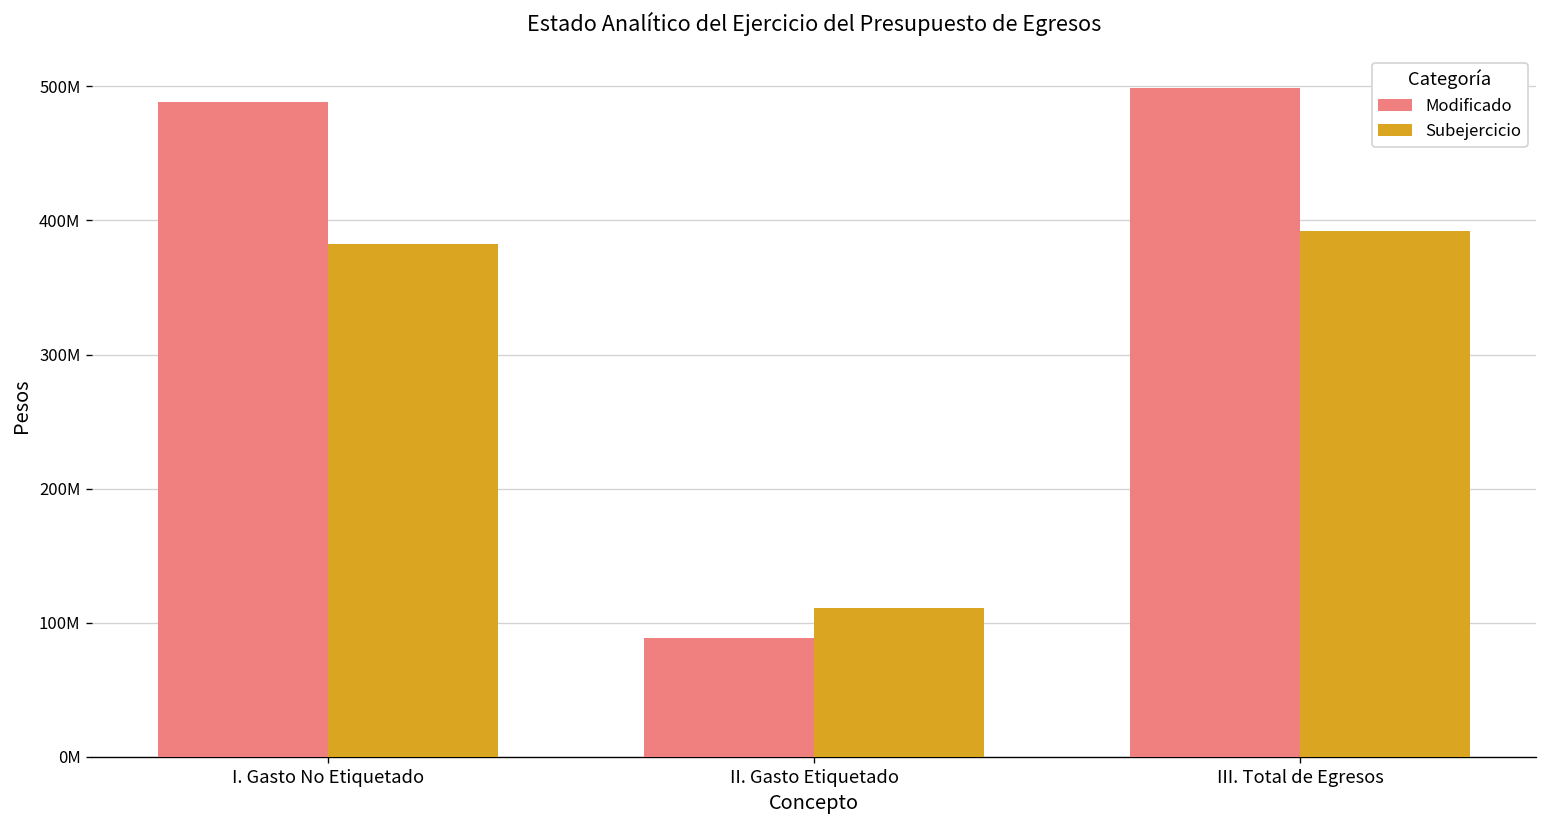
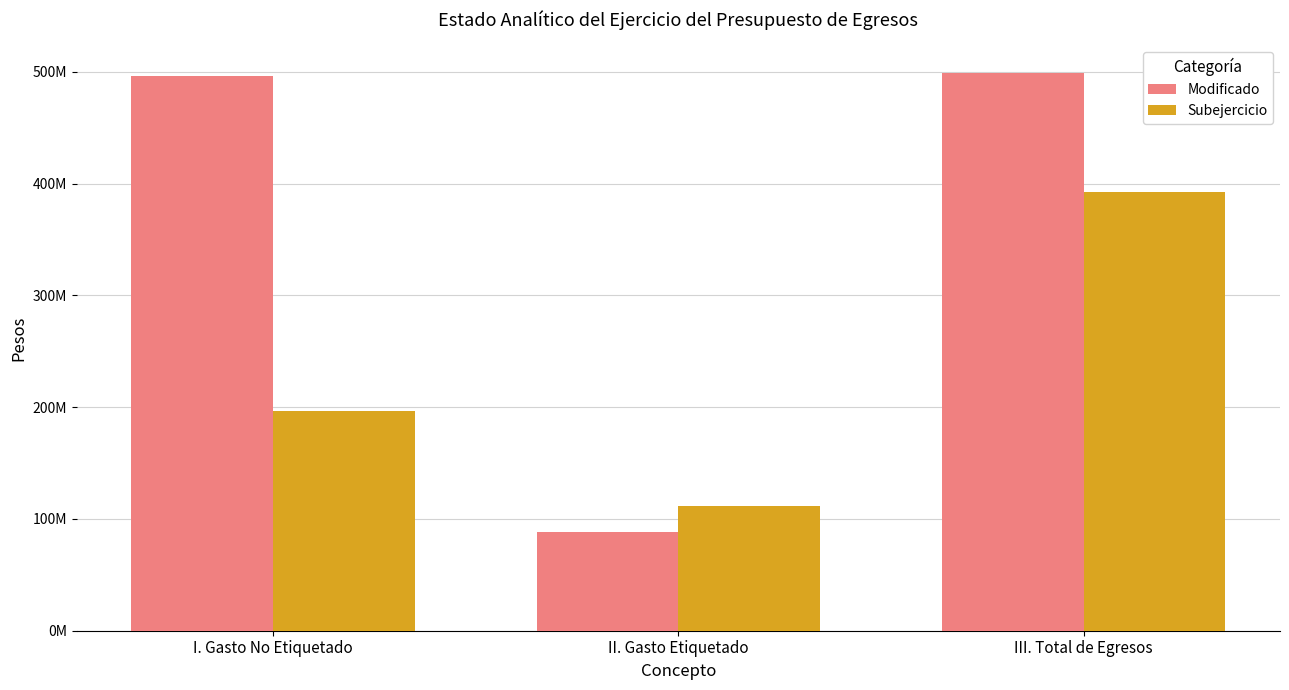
  {
    "Modificado": {
-     "I. Gasto No Etiquetado": 488000000,
+     "I. Gasto No Etiquetado": 497000000,
      "II. Gasto Etiquetado": 88000000,
      "III. Total de Egresos": 499000000
    },
    "Subejercicio": {
-     "I. Gasto No Etiquetado": 382000000,
+     "I. Gasto No Etiquetado": 197000000,
      "II. Gasto Etiquetado": 111000000,
      "III. Total de Egresos": 392000000
    }
  }
